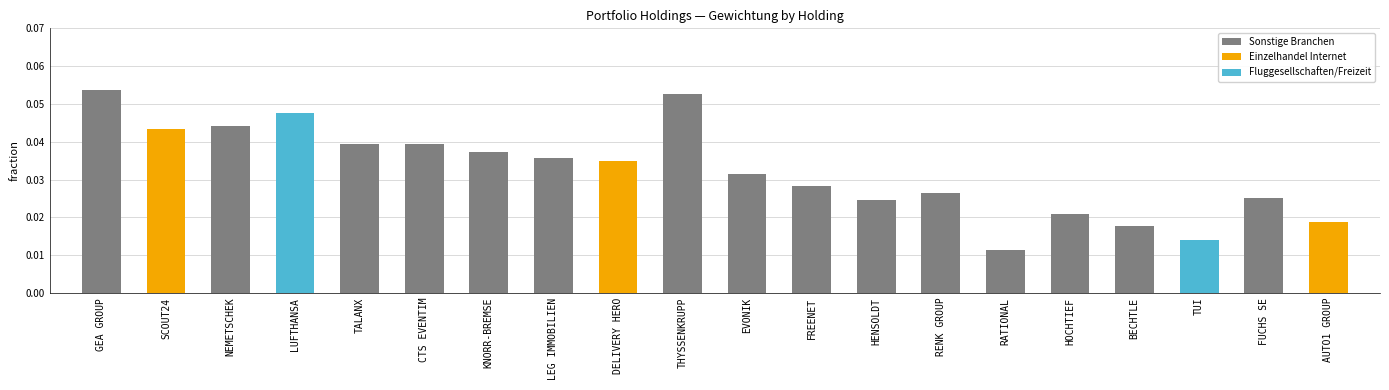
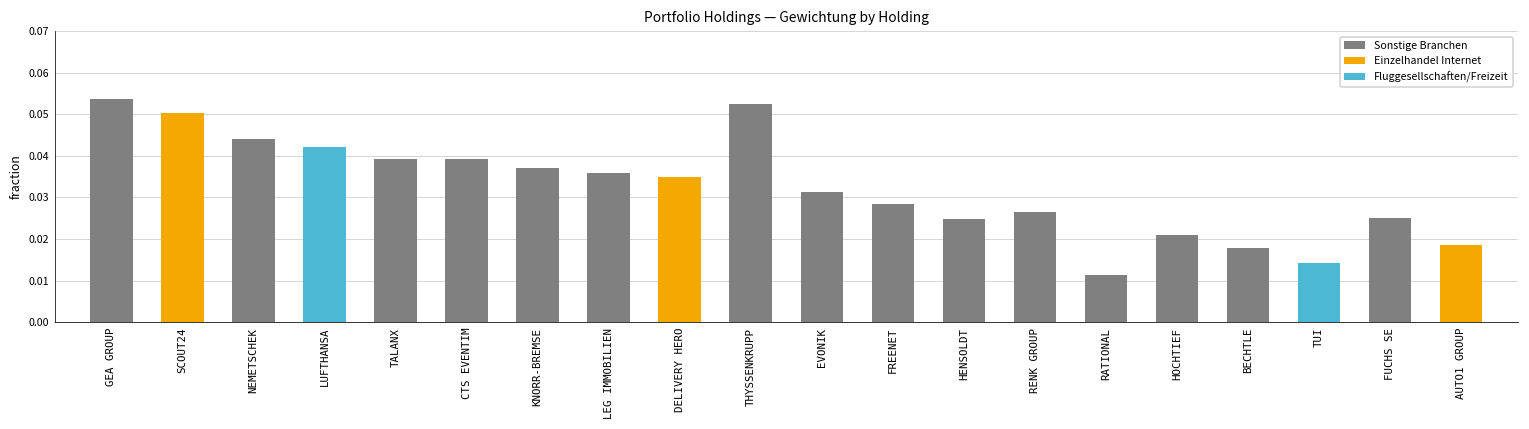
  {
    "Sonstige Branchen": {
      "GEA GROUP": 0.054,
      "NEMETSCHEK": 0.044,
      "TALANX": 0.039,
      "CTS EVENTIM": 0.039,
      "KNORR-BREMSE": 0.037,
      "LEG IMMOBILIEN": 0.036,
      "THYSSENKRUPP": 0.053,
      "EVONIK": 0.031,
      "FREENET": 0.028,
      "HENSOLDT": 0.025,
      "RENK GROUP": 0.027,
      "RATIONAL": 0.011,
      "HOCHTIEF": 0.021,
      "BECHTLE": 0.018,
      "FUCHS SE": 0.025
    },
    "Einzelhandel Internet": {
-     "SCOUT24": 0.043,
+     "SCOUT24": 0.050,
      "DELIVERY HERO": 0.035,
      "AUTO1 GROUP": 0.019
    },
    "Fluggesellschaften/Freizeit": {
-     "LUFTHANSA": 0.048,
+     "LUFTHANSA": 0.042,
      "TUI": 0.014
    }
  }
